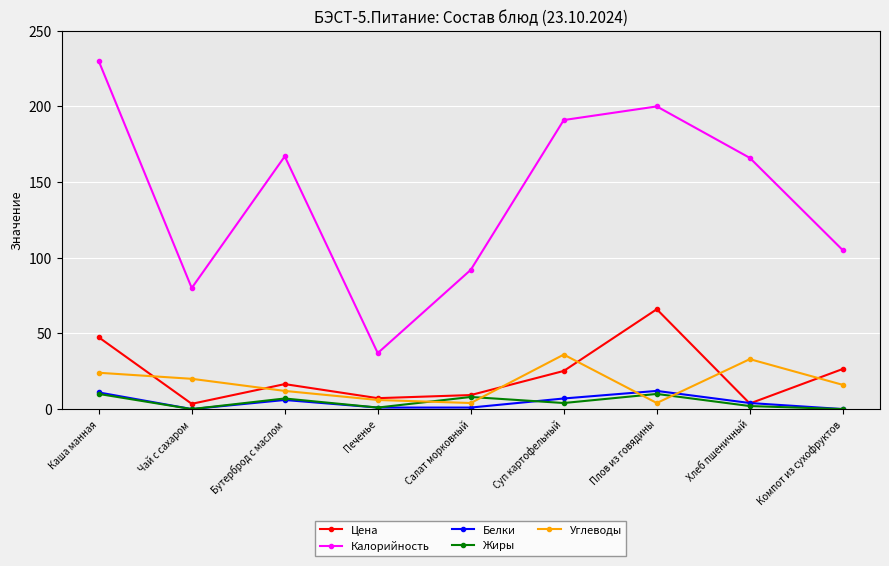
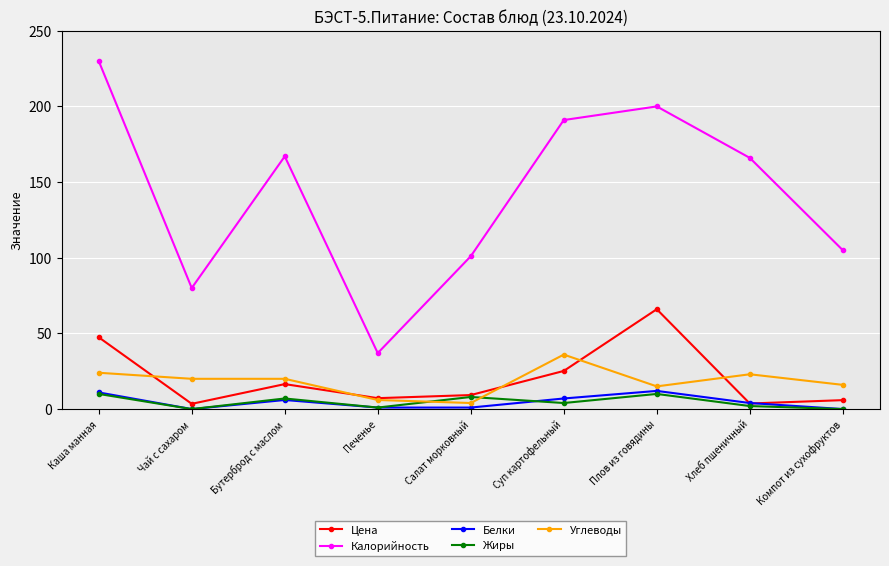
  {
    "Цена": {
      "Каша манная": 47,
      "Чай с сахаром": 3,
      "Бутерброд с маслом": 17,
      "Суп картофельный": 25,
      "Плов из говядины": 66,
-     "Компот из сухофруктов": 27
+     "Компот из сухофруктов": 6
    },
    "Калорийность": {
      "Каша манная": 230,
      "Чай с сахаром": 80,
      "Бутерброд с маслом": 167,
      "Печенье": 37,
-     "Салат морковный": 92,
+     "Салат морковный": 101,
      "Суп картофельный": 191,
      "Плов из говядины": 200,
      "Хлеб пшеничный": 166,
      "Компот из сухофруктов": 105
    },
    "Белки": {
      "Салат морковный": 1,
      "Суп картофельный": 7,
      "Плов из говядины": 12
    },
    "Жиры": {
      "Суп картофельный": 4,
      "Плов из говядины": 10
    },
    "Углеводы": {
      "Каша манная": 24,
      "Чай с сахаром": 20,
-     "Бутерброд с маслом": 12,
+     "Бутерброд с маслом": 20,
      "Салат морковный": 4,
      "Суп картофельный": 36,
-     "Плов из говядины": 4,
-     "Хлеб пшеничный": 33,
+     "Плов из говядины": 15,
+     "Хлеб пшеничный": 23,
      "Компот из сухофруктов": 16
    }
  }
